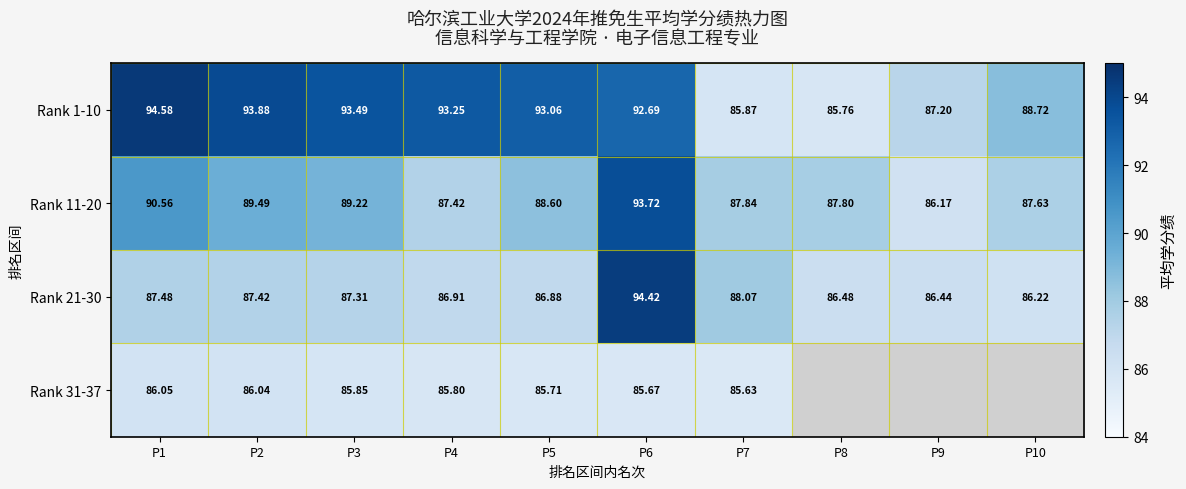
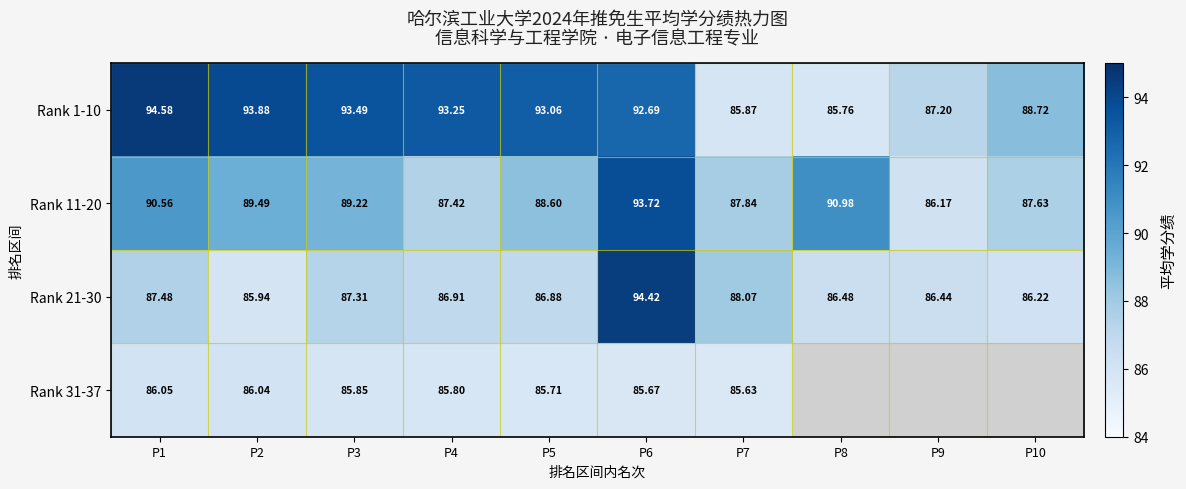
  {
    "Rank 1-10": {
      "P1": 94.58,
      "P2": 93.88,
      "P3": 93.49,
      "P4": 93.25,
      "P5": 93.06,
      "P6": 92.69,
      "P7": 85.87,
      "P8": 85.76,
      "P9": 87.20,
      "P10": 88.72
    },
    "Rank 11-20": {
      "P1": 90.56,
      "P2": 89.49,
      "P3": 89.22,
      "P4": 87.42,
      "P5": 88.60,
      "P6": 93.72,
      "P7": 87.84,
-     "P8": 87.80,
+     "P8": 90.98,
      "P9": 86.17,
      "P10": 87.63
    },
    "Rank 21-30": {
      "P1": 87.48,
-     "P2": 87.42,
+     "P2": 85.94,
      "P3": 87.31,
      "P4": 86.91,
      "P5": 86.88,
      "P6": 94.42,
      "P7": 88.07,
      "P8": 86.48,
      "P9": 86.44,
      "P10": 86.22
    },
    "Rank 31-37": {
      "P1": 86.05,
      "P2": 86.04,
      "P3": 85.85,
      "P4": 85.80,
      "P5": 85.71,
      "P6": 85.67,
      "P7": 85.63
    }
  }
